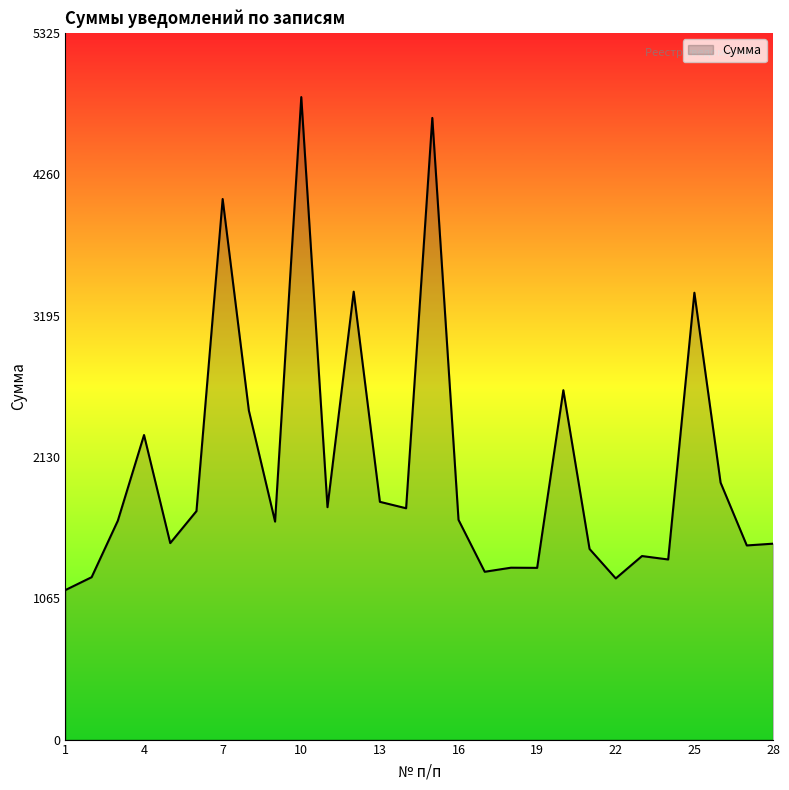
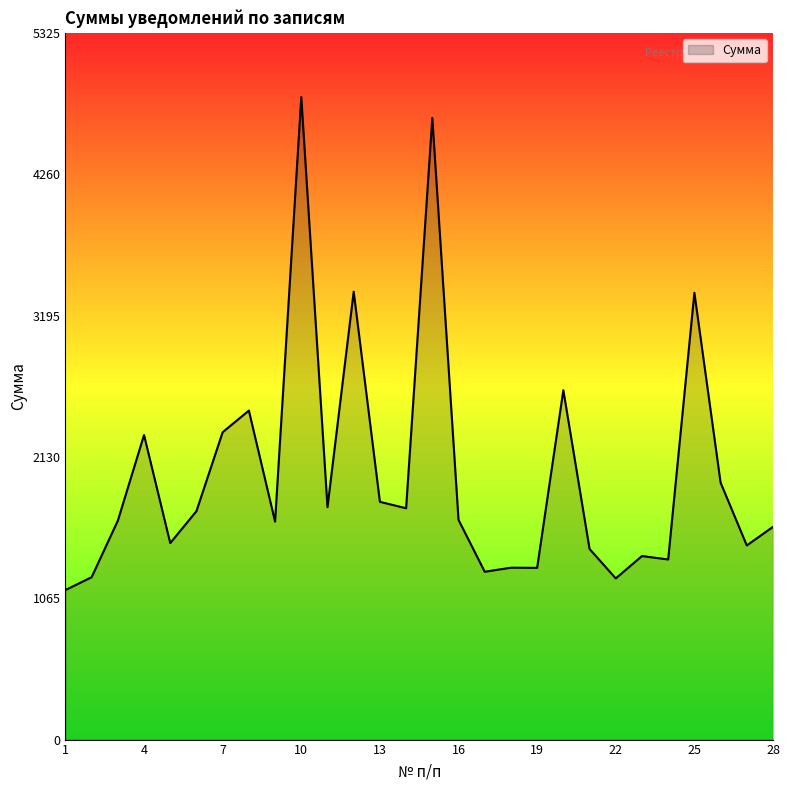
  {
    "1": 1130,
    "4": 2290,
-   "7": 4070,
+   "7": 2320,
    "10": 4840,
    "13": 1790,
    "16": 1660,
    "19": 1290,
    "22": 1210,
    "25": 3370,
-   "28": 1480
+   "28": 1600
  }
